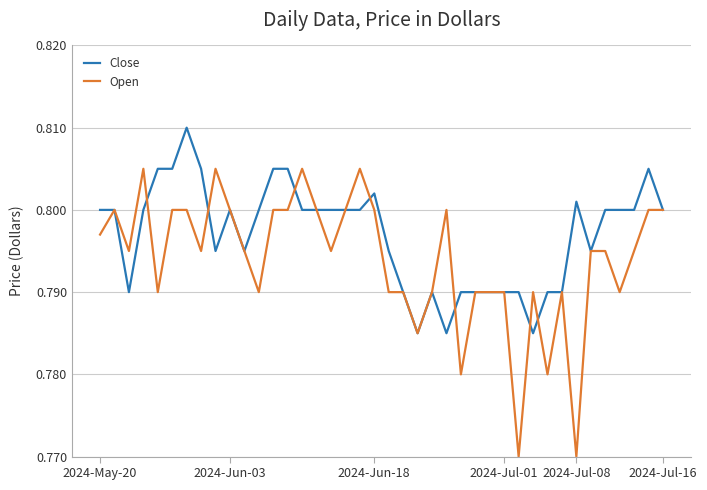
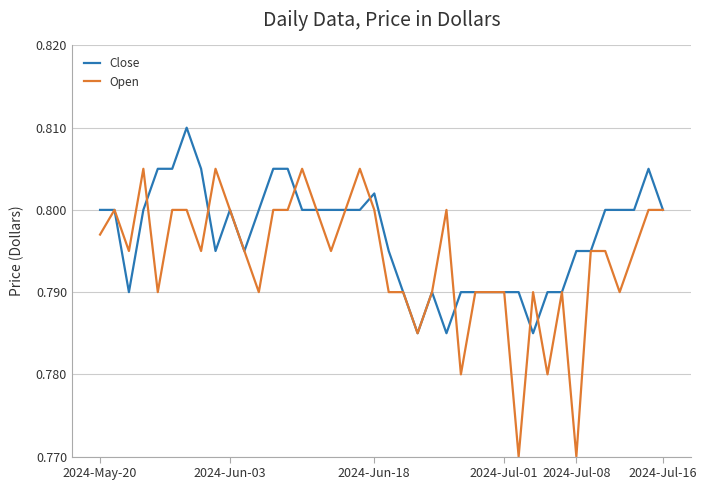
  {
    "Close": {
      "2024-May-20": 0.800,
      "2024-Jun-18": 0.802,
-     "2024-Jul-08": 0.801
+     "2024-Jul-08": 0.795
    },
    "Open": {
      "2024-May-20": 0.797,
      "2024-Jun-18": 0.800,
      "2024-Jul-08": 0.770
    }
  }
